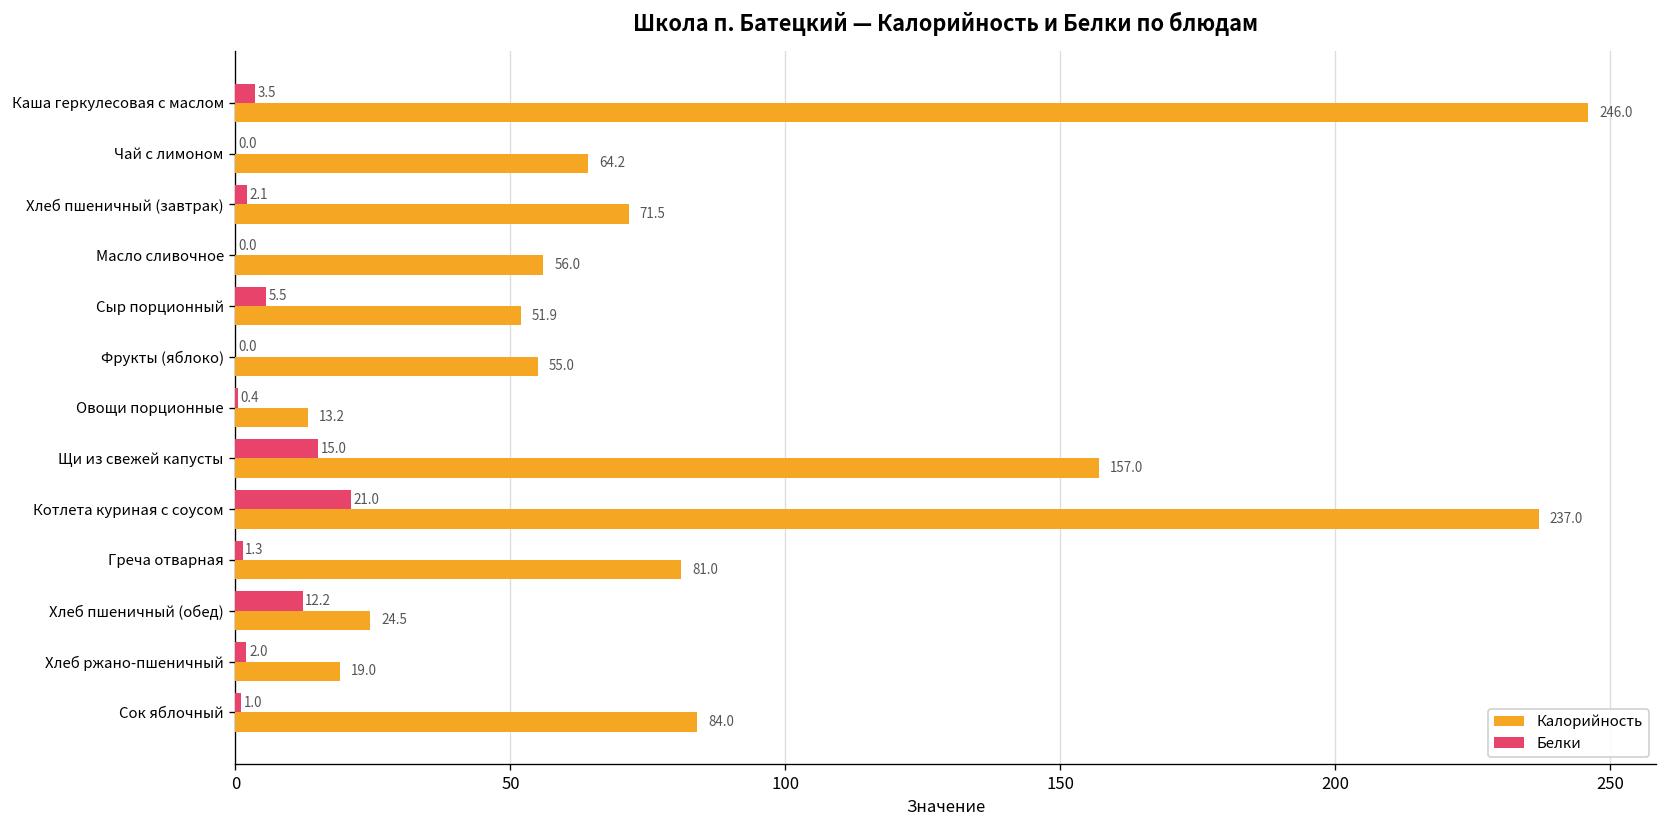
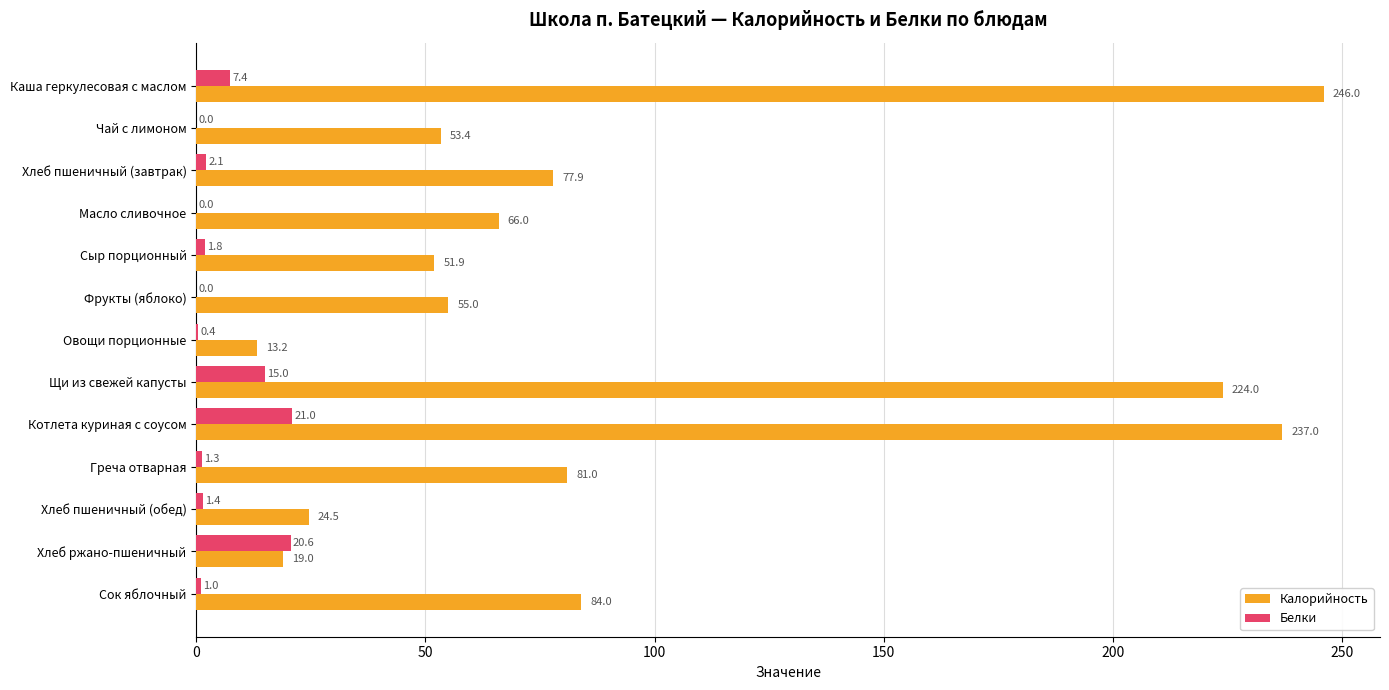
  {
    "Калорийность": {
      "Каша геркулесовая с маслом": 246.0,
-     "Чай с лимоном": 64.2,
-     "Хлеб пшеничный (завтрак)": 71.5,
-     "Масло сливочное": 56.0,
+     "Чай с лимоном": 53.4,
+     "Хлеб пшеничный (завтрак)": 77.9,
+     "Масло сливочное": 66.0,
      "Сыр порционный": 51.9,
      "Фрукты (яблоко)": 55.0,
      "Овощи порционные": 13.2,
-     "Щи из свежей капусты": 157.0,
+     "Щи из свежей капусты": 224.0,
      "Котлета куриная с соусом": 237.0,
      "Греча отварная": 81.0,
      "Хлеб пшеничный (обед)": 24.5,
      "Хлеб ржано-пшеничный": 19.0,
      "Сок яблочный": 84.0
    },
    "Белки": {
-     "Каша геркулесовая с маслом": 3.5,
+     "Каша геркулесовая с маслом": 7.4,
      "Чай с лимоном": 0.0,
      "Хлеб пшеничный (завтрак)": 2.1,
      "Масло сливочное": 0.0,
-     "Сыр порционный": 5.5,
+     "Сыр порционный": 1.8,
      "Фрукты (яблоко)": 0.0,
      "Овощи порционные": 0.4,
      "Щи из свежей капусты": 15.0,
      "Котлета куриная с соусом": 21.0,
      "Греча отварная": 1.3,
-     "Хлеб пшеничный (обед)": 12.2,
-     "Хлеб ржано-пшеничный": 2.0,
+     "Хлеб пшеничный (обед)": 1.4,
+     "Хлеб ржано-пшеничный": 20.6,
      "Сок яблочный": 1.0
    }
  }
